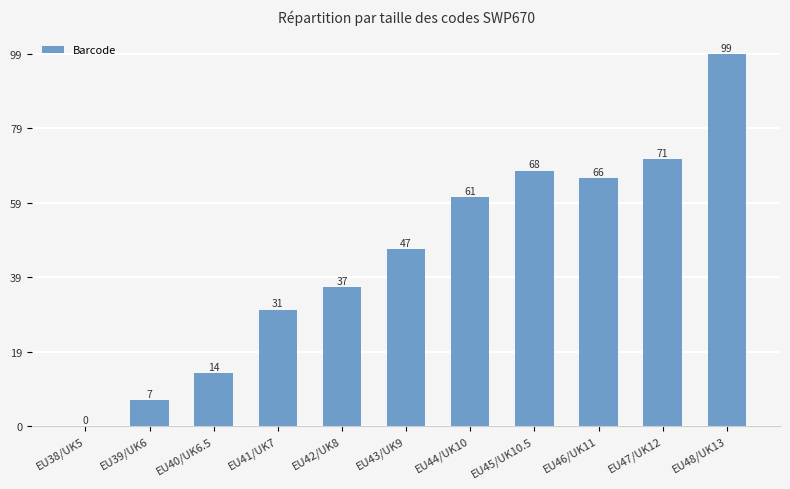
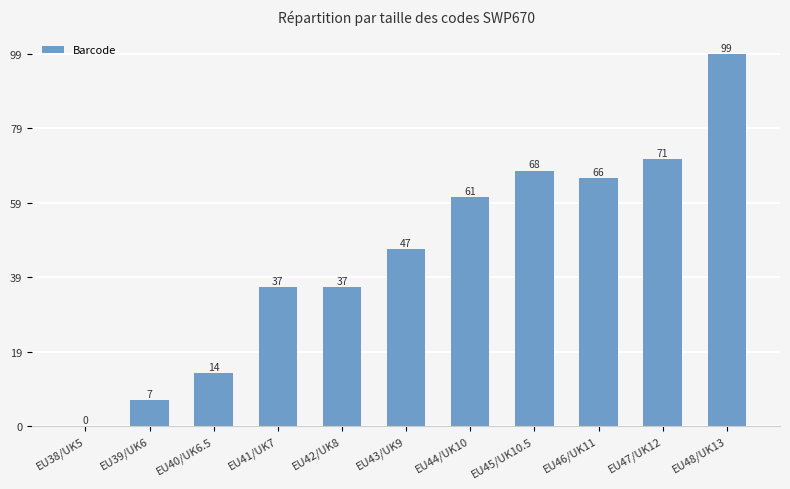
  {
    "EU38/UK5": 0,
    "EU39/UK6": 7,
    "EU40/UK6.5": 14,
-   "EU41/UK7": 31,
+   "EU41/UK7": 37,
    "EU42/UK8": 37,
    "EU43/UK9": 47,
    "EU44/UK10": 61,
    "EU45/UK10.5": 68,
    "EU46/UK11": 66,
    "EU47/UK12": 71,
    "EU48/UK13": 99
  }
